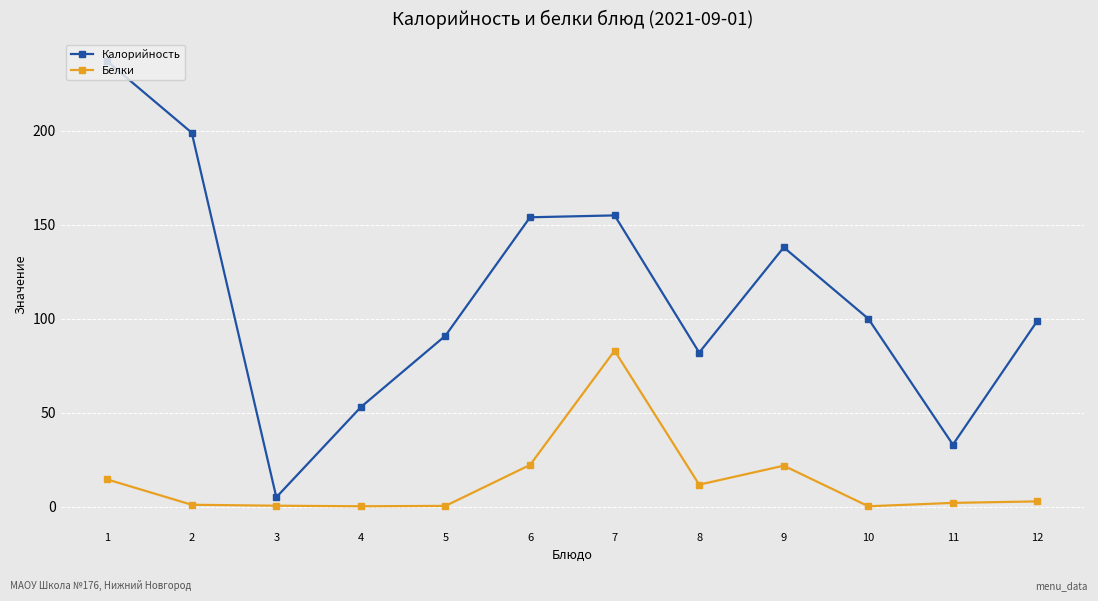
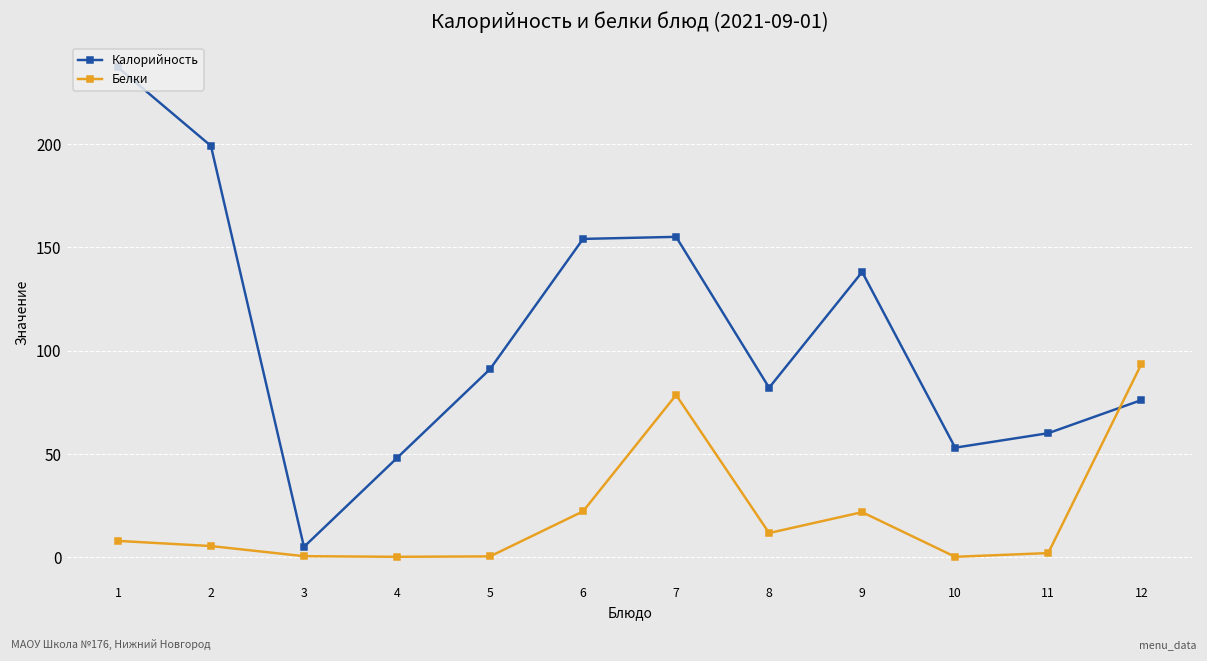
  {
    "Калорийность": {
      "2": 199,
      "3": 5,
-     "4": 53,
+     "4": 48,
      "5": 91,
      "6": 154,
      "7": 155,
      "8": 82,
      "9": 138,
-     "10": 100,
-     "11": 33,
-     "12": 99
+     "10": 53,
+     "11": 60,
+     "12": 76
    },
    "Белки": {
-     "1": 15,
-     "2": 1,
+     "1": 8,
+     "2": 5,
      "3": 1,
      "4": 0,
      "5": 0,
      "6": 22,
-     "7": 83,
+     "7": 79,
      "8": 12,
      "9": 22,
      "10": 0,
      "11": 2,
-     "12": 3
+     "12": 93
    }
  }
